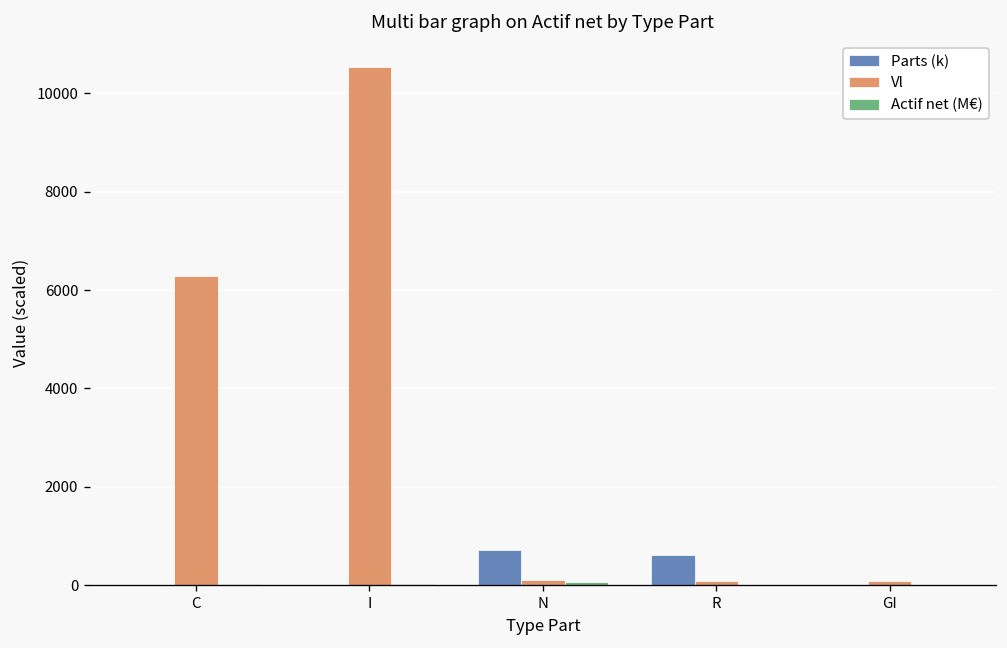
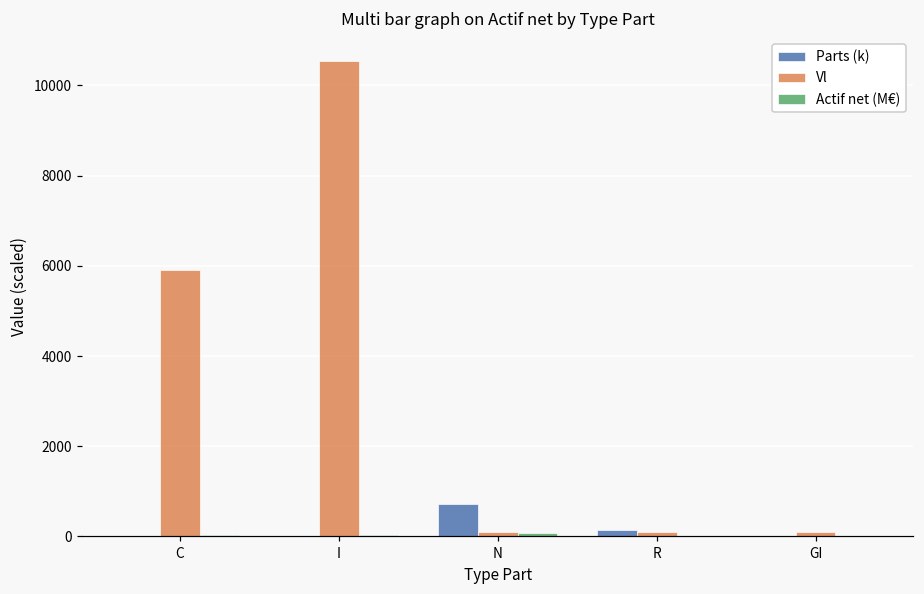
  {
    "Parts (k)": {
      "N": 700,
-     "R": 600
+     "R": 100
    },
    "Vl": {
-     "C": 6300,
+     "C": 5900,
      "I": 10500,
      "N": 100,
      "R": 100,
      "GI": 100
    },
    "Actif net (M€)": {
      "N": 100
    }
  }
